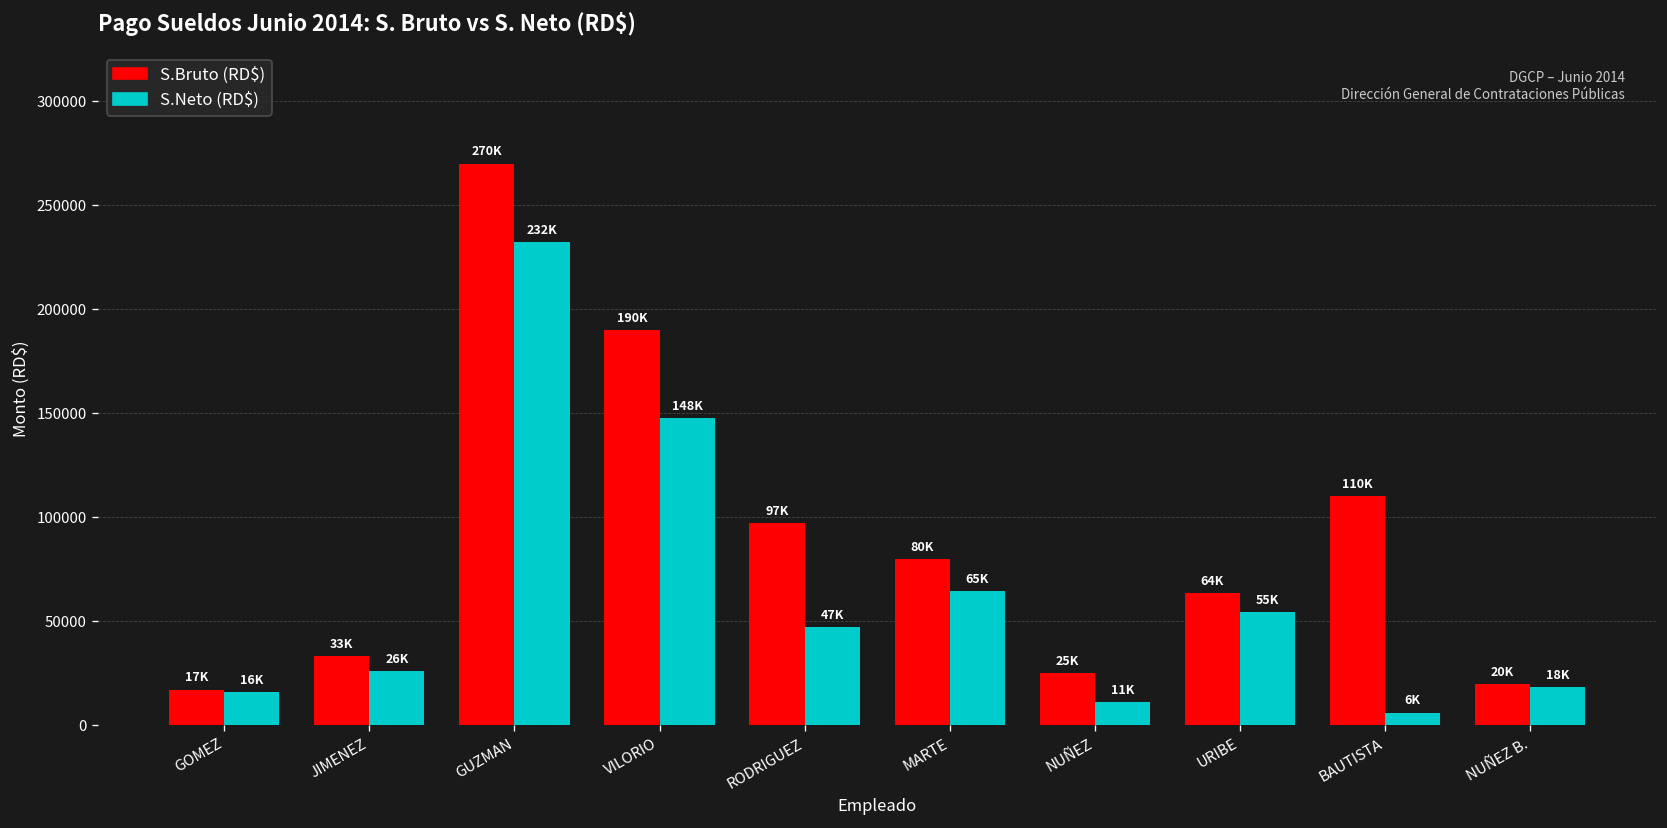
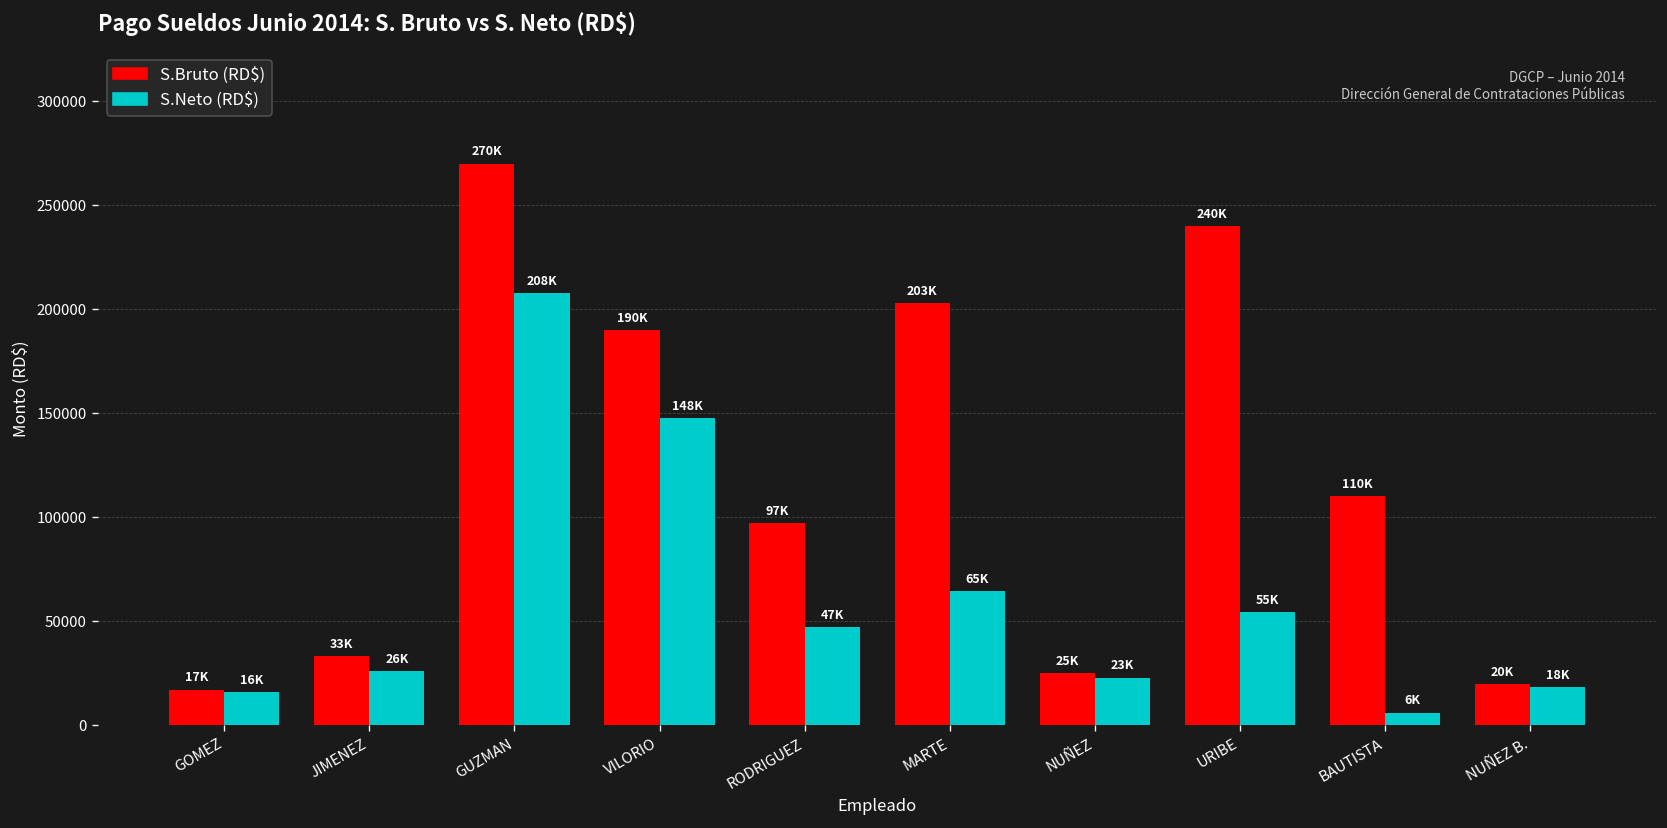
  {
    "S.Bruto (RD$)": {
      "GOMEZ": "17K",
      "JIMENEZ": "33K",
      "GUZMAN": "270K",
      "VILORIO": "190K",
      "RODRIGUEZ": "97K",
-     "MARTE": "80K",
+     "MARTE": "203K",
      "NUÑEZ": "25K",
-     "URIBE": "64K",
+     "URIBE": "240K",
      "BAUTISTA": "110K",
      "NUÑEZ B.": "20K"
    },
    "S.Neto (RD$)": {
      "GOMEZ": "16K",
      "JIMENEZ": "26K",
-     "GUZMAN": "232K",
+     "GUZMAN": "208K",
      "VILORIO": "148K",
      "RODRIGUEZ": "47K",
      "MARTE": "65K",
-     "NUÑEZ": "11K",
+     "NUÑEZ": "23K",
      "URIBE": "55K",
      "BAUTISTA": "6K",
      "NUÑEZ B.": "18K"
    }
  }
